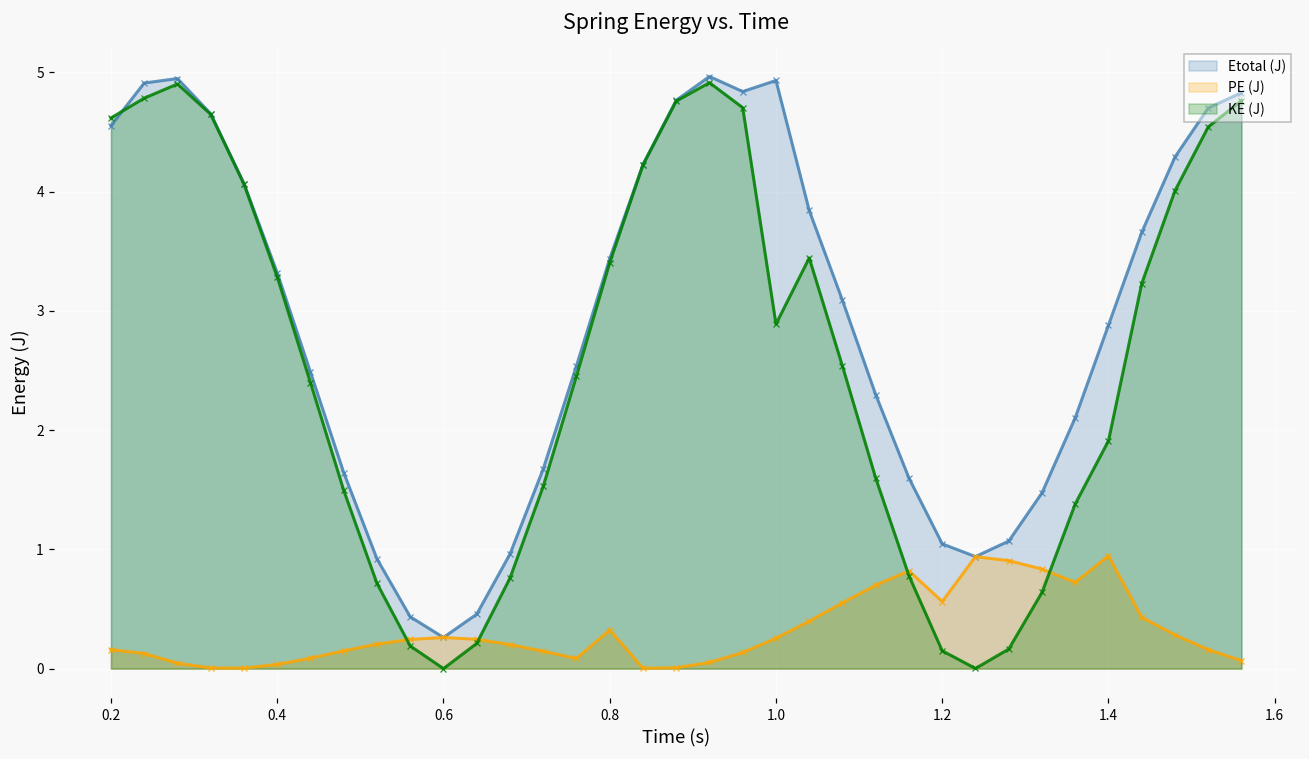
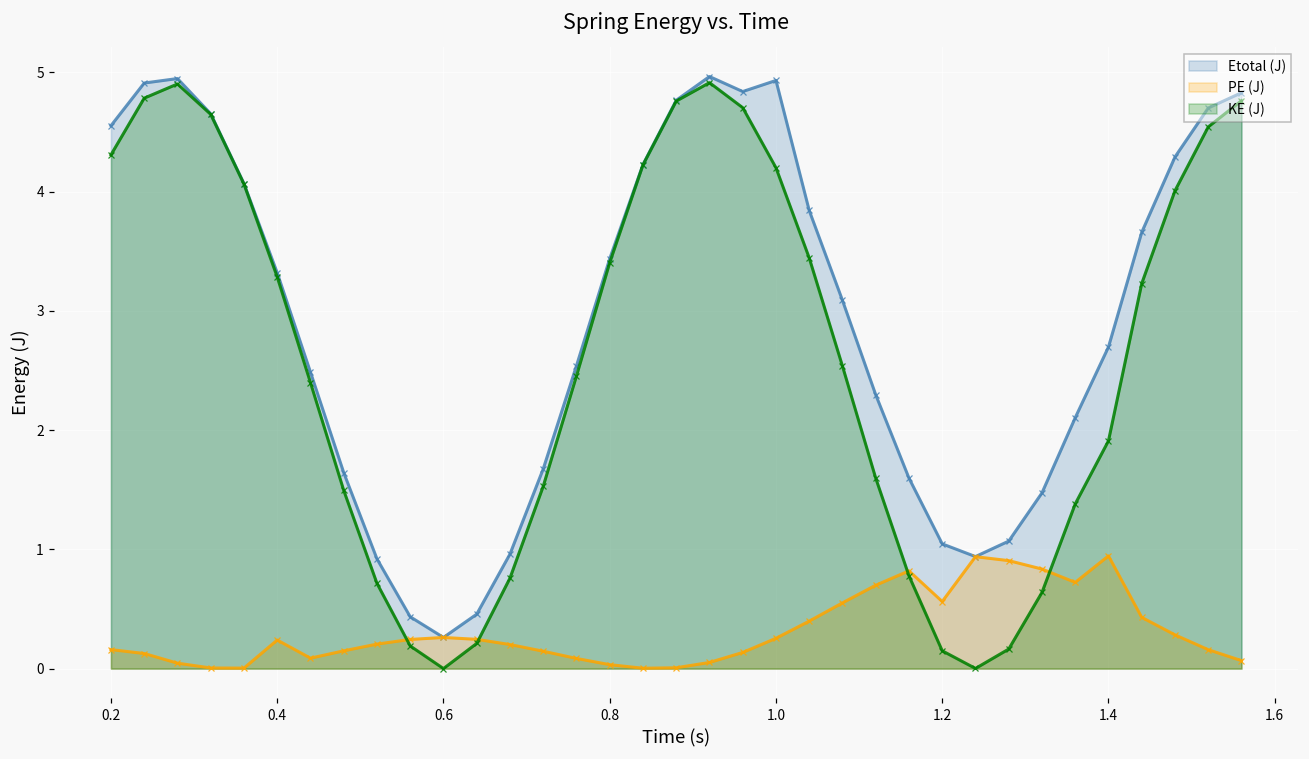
  {
    "Etotal (J)": {
      "0.2": 4.55,
      "0.4": 3.32,
      "0.8": 3.44,
      "1.0": 4.93,
      "1.2": 1.05,
-     "1.4": 2.88
+     "1.4": 2.70
    },
    "PE (J)": {
      "0.2": 0.16,
-     "0.4": 0.03,
-     "0.8": 0.32,
+     "0.4": 0.24,
+     "0.8": 0.03,
      "1.0": 0.25,
      "1.2": 0.56,
      "1.4": 0.95
    },
    "KE (J)": {
-     "0.2": 4.62,
+     "0.2": 4.31,
      "0.4": 3.28,
      "0.6": 0.00,
      "0.8": 3.41,
-     "1.0": 2.89,
+     "1.0": 4.20,
      "1.2": 0.15,
      "1.4": 1.91
    }
  }
